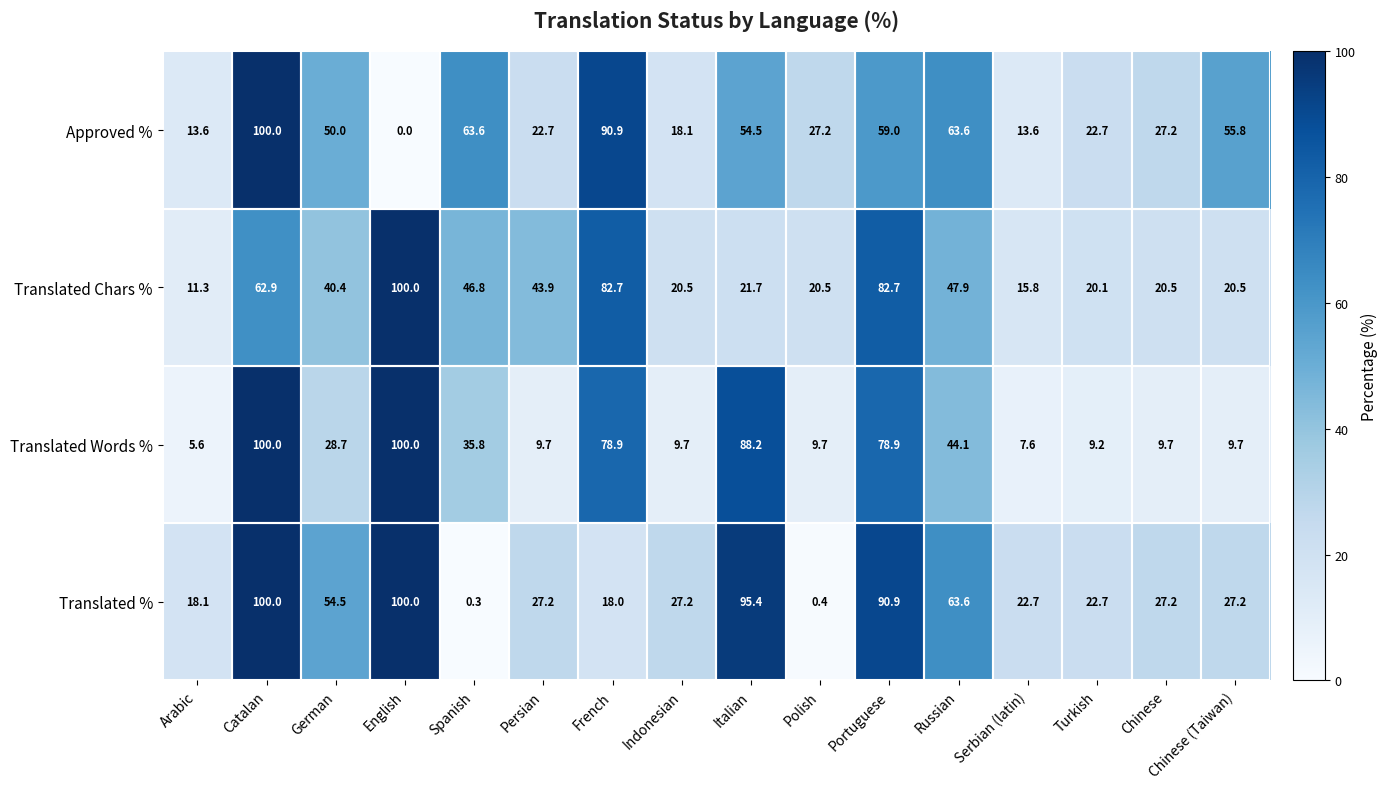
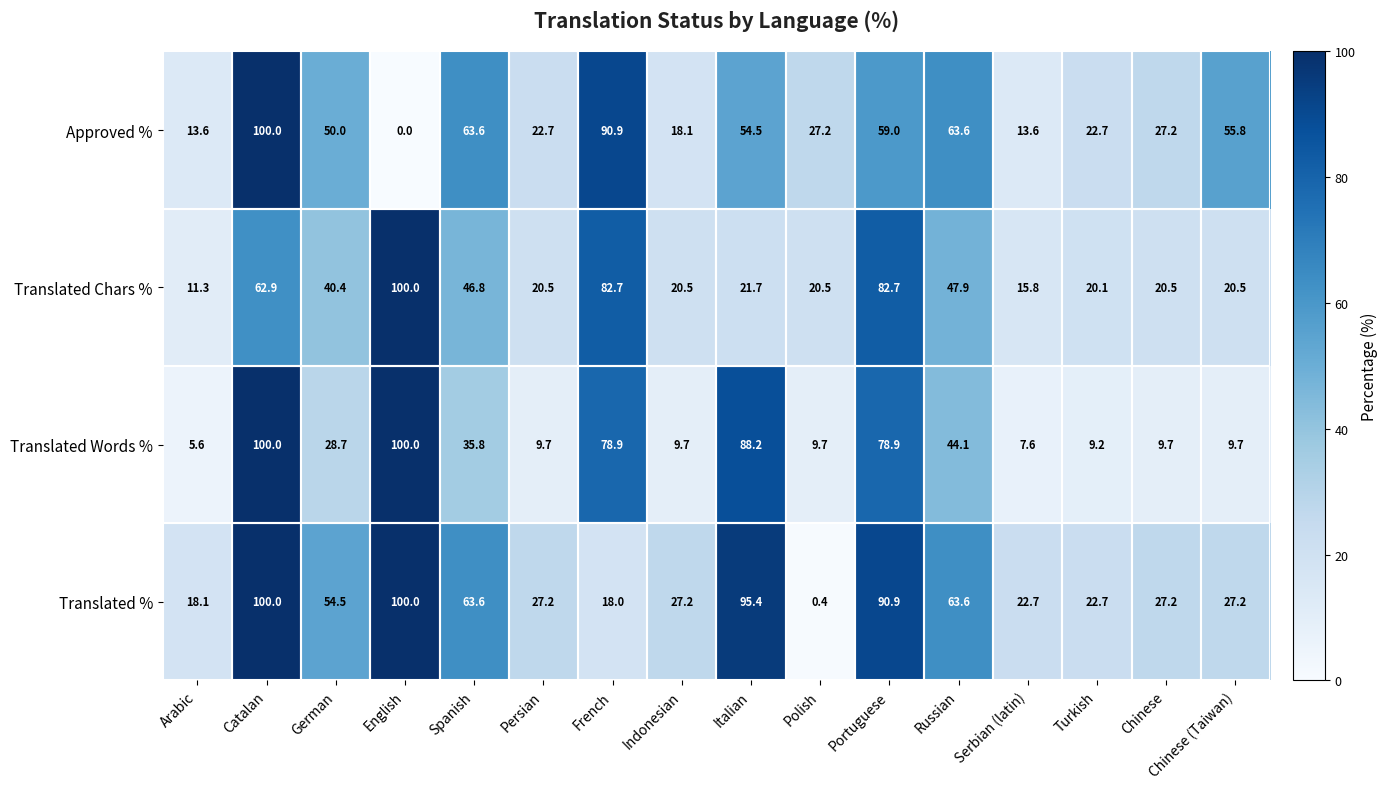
  {
    "Approved %": {
      "Arabic": 13.6,
      "Catalan": 100.0,
      "German": 50.0,
      "English": 0.0,
      "Spanish": 63.6,
      "Persian": 22.7,
      "French": 90.9,
      "Indonesian": 18.1,
      "Italian": 54.5,
      "Polish": 27.2,
      "Portuguese": 59.0,
      "Russian": 63.6,
      "Serbian (latin)": 13.6,
      "Turkish": 22.7,
      "Chinese": 27.2,
      "Chinese (Taiwan)": 55.8
    },
    "Translated Chars %": {
      "Arabic": 11.3,
      "Catalan": 62.9,
      "German": 40.4,
      "English": 100.0,
      "Spanish": 46.8,
-     "Persian": 43.9,
+     "Persian": 20.5,
      "French": 82.7,
      "Indonesian": 20.5,
      "Italian": 21.7,
      "Polish": 20.5,
      "Portuguese": 82.7,
      "Russian": 47.9,
      "Serbian (latin)": 15.8,
      "Turkish": 20.1,
      "Chinese": 20.5,
      "Chinese (Taiwan)": 20.5
    },
    "Translated Words %": {
      "Arabic": 5.6,
      "Catalan": 100.0,
      "German": 28.7,
      "English": 100.0,
      "Spanish": 35.8,
      "Persian": 9.7,
      "French": 78.9,
      "Indonesian": 9.7,
      "Italian": 88.2,
      "Polish": 9.7,
      "Portuguese": 78.9,
      "Russian": 44.1,
      "Serbian (latin)": 7.6,
      "Turkish": 9.2,
      "Chinese": 9.7,
      "Chinese (Taiwan)": 9.7
    },
    "Translated %": {
      "Arabic": 18.1,
      "Catalan": 100.0,
      "German": 54.5,
      "English": 100.0,
-     "Spanish": 0.3,
+     "Spanish": 63.6,
      "Persian": 27.2,
      "French": 18.0,
      "Indonesian": 27.2,
      "Italian": 95.4,
      "Polish": 0.4,
      "Portuguese": 90.9,
      "Russian": 63.6,
      "Serbian (latin)": 22.7,
      "Turkish": 22.7,
      "Chinese": 27.2,
      "Chinese (Taiwan)": 27.2
    }
  }
